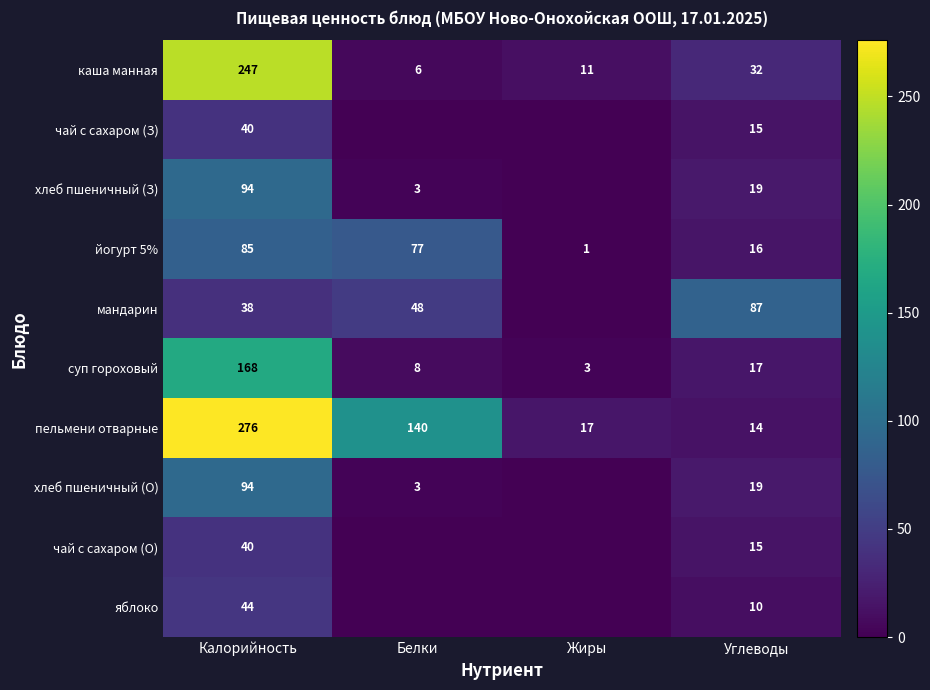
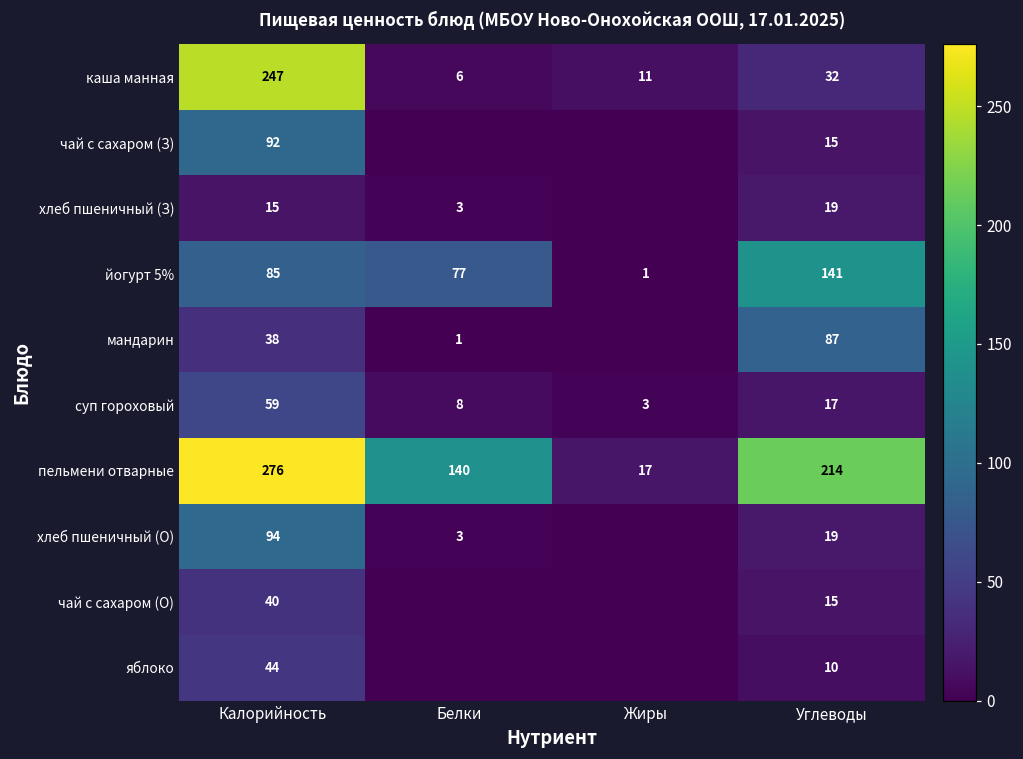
  {
    "каша манная": {
      "Калорийность": 247,
      "Белки": 6,
      "Жиры": 11,
      "Углеводы": 32
    },
    "чай с сахаром (З)": {
-     "Калорийность": 40,
+     "Калорийность": 92,
      "Углеводы": 15
    },
    "хлеб пшеничный (З)": {
-     "Калорийность": 94,
+     "Калорийность": 15,
      "Белки": 3,
      "Углеводы": 19
    },
    "йогурт 5%": {
      "Калорийность": 85,
      "Белки": 77,
      "Жиры": 1,
-     "Углеводы": 16
+     "Углеводы": 141
    },
    "мандарин": {
      "Калорийность": 38,
-     "Белки": 48,
+     "Белки": 1,
      "Углеводы": 87
    },
    "суп гороховый": {
-     "Калорийность": 168,
+     "Калорийность": 59,
      "Белки": 8,
      "Жиры": 3,
      "Углеводы": 17
    },
    "пельмени отварные": {
      "Калорийность": 276,
      "Белки": 140,
      "Жиры": 17,
-     "Углеводы": 14
+     "Углеводы": 214
    },
    "хлеб пшеничный (О)": {
      "Калорийность": 94,
      "Белки": 3,
      "Углеводы": 19
    },
    "чай с сахаром (О)": {
      "Калорийность": 40,
      "Углеводы": 15
    },
    "яблоко": {
      "Калорийность": 44,
      "Углеводы": 10
    }
  }
